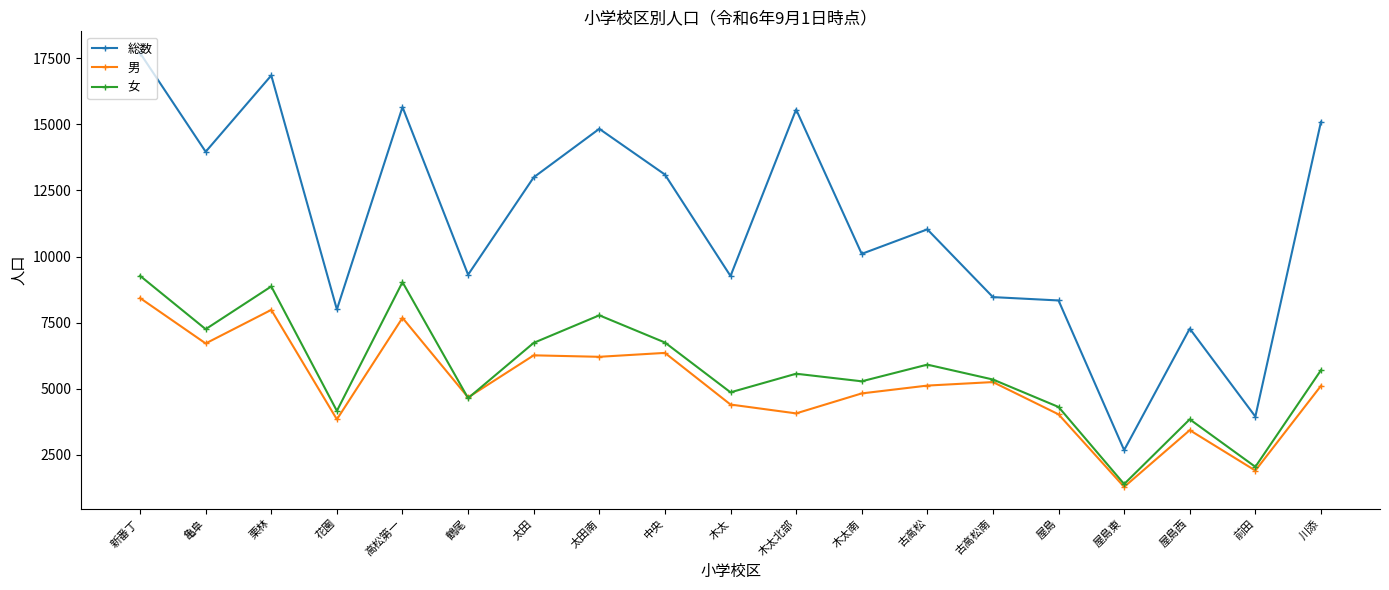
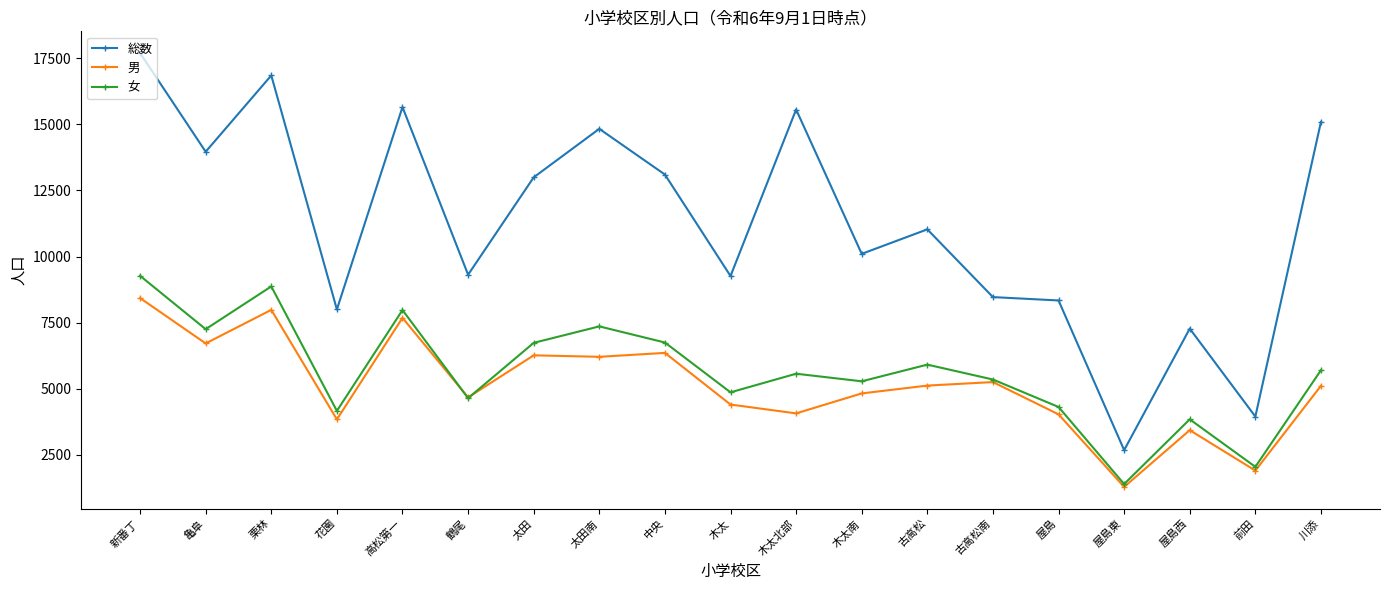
  {
    "総数": {
      "亀阜": 14000,
      "栗林": 16900,
      "花園": 8000,
      "高松第一": 15700,
      "鶴尾": 9300,
      "太田": 13000,
      "太田南": 14800,
      "中央": 13100,
      "木太": 9300,
      "木太北部": 15600,
      "木太南": 10100,
      "古高松": 11000,
      "古高松南": 8500,
      "屋島": 8300,
      "屋島東": 2700,
      "屋島西": 7300,
      "前田": 3900,
      "川添": 15100
    },
    "男": {
      "新番丁": 8400,
      "亀阜": 6700,
      "栗林": 8000,
      "花園": 3800,
      "高松第一": 7700,
      "太田": 6300,
      "太田南": 6200,
      "中央": 6400,
      "木太": 4400,
      "木太北部": 4100,
      "木太南": 4800,
      "古高松": 5100,
      "古高松南": 5300,
      "屋島": 4000,
      "屋島東": 1300,
      "屋島西": 3400,
      "前田": 1900,
      "川添": 5100
    },
    "女": {
      "新番丁": 9300,
      "亀阜": 7300,
      "栗林": 8900,
      "花園": 4200,
-     "高松第一": 9000,
+     "高松第一": 8000,
      "太田": 6700,
-     "太田南": 7800,
+     "太田南": 7400,
      "中央": 6700,
      "木太": 4900,
      "木太北部": 5600,
      "木太南": 5300,
      "古高松": 5900,
      "古高松南": 5300,
      "屋島": 4300,
      "屋島東": 1400,
      "屋島西": 3800,
      "前田": 2000,
      "川添": 5700
    }
  }
